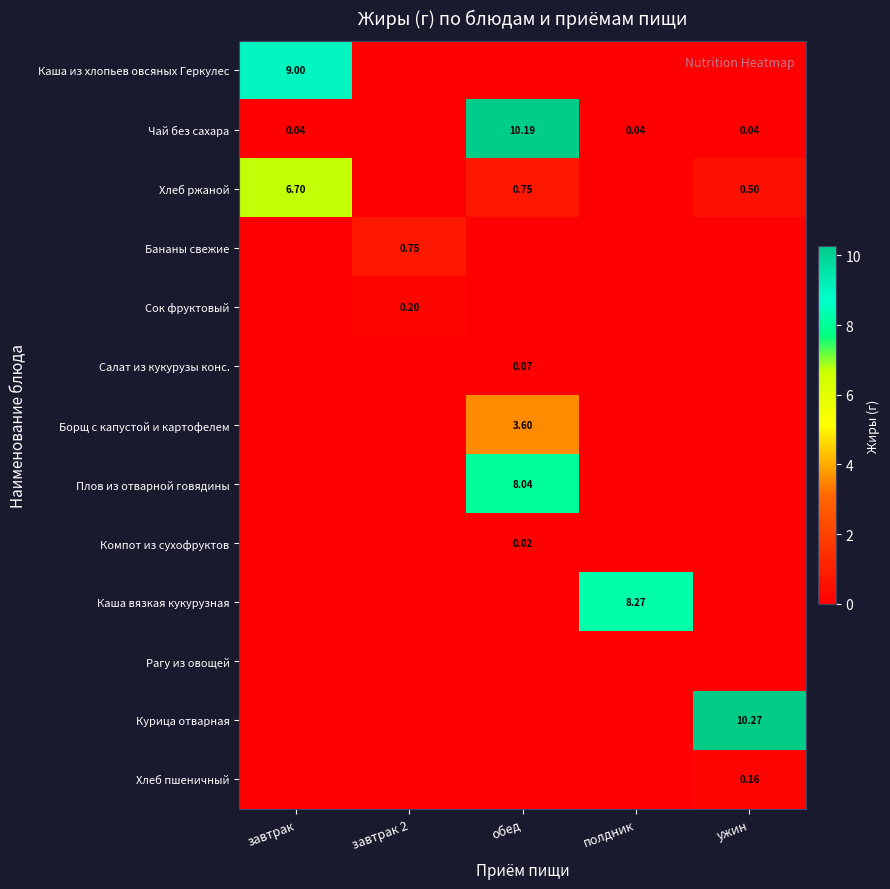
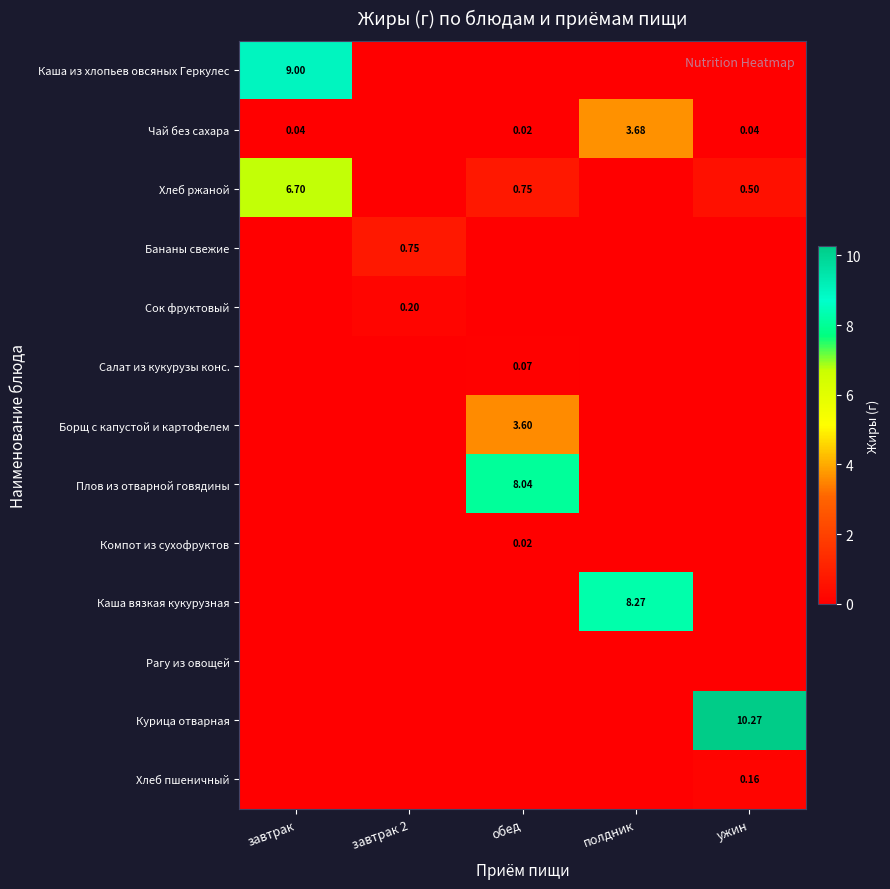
  {
    "Каша из хлопьев овсяных Геркулес": {
      "завтрак": 9.00
    },
    "Чай без сахара": {
      "завтрак": 0.04,
-     "обед": 10.19,
-     "полдник": 0.04,
+     "обед": 0.02,
+     "полдник": 3.68,
      "ужин": 0.04
    },
    "Хлеб ржаной": {
      "завтрак": 6.70,
      "обед": 0.75,
      "ужин": 0.50
    },
    "Бананы свежие": {
      "завтрак 2": 0.75
    },
    "Сок фруктовый": {
      "завтрак 2": 0.20
    },
    "Салат из кукурузы конс.": {
      "обед": 0.07
    },
    "Борщ с капустой и картофелем": {
      "обед": 3.60
    },
    "Плов из отварной говядины": {
      "обед": 8.04
    },
    "Компот из сухофруктов": {
      "обед": 0.02
    },
    "Каша вязкая кукурузная": {
      "полдник": 8.27
    },
    "Курица отварная": {
      "ужин": 10.27
    },
    "Хлеб пшеничный": {
      "ужин": 0.16
    }
  }
